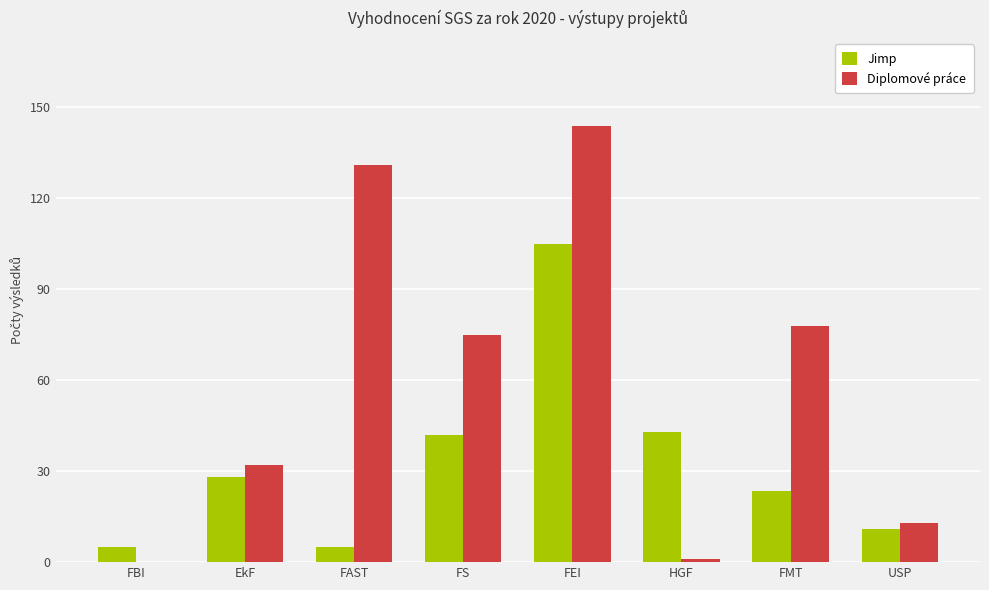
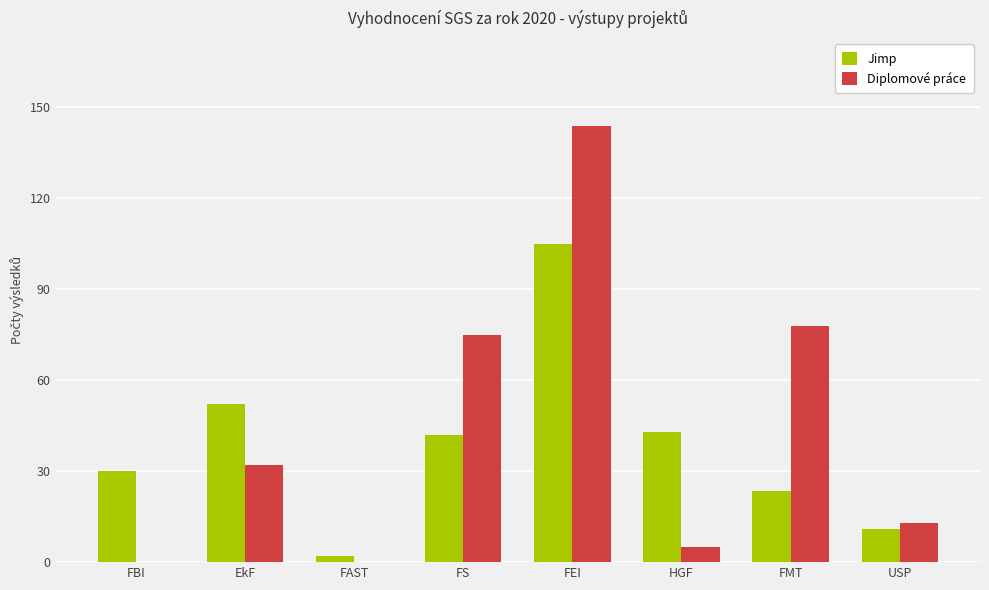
  {
    "Jimp": {
-     "FBI": 5,
-     "EkF": 28,
-     "FAST": 5,
+     "FBI": 30,
+     "EkF": 52,
+     "FAST": 2,
      "FS": 42,
      "FEI": 105,
      "HGF": 43,
      "FMT": 24,
      "USP": 11
    },
    "Diplomové práce": {
      "FBI": 0,
      "EkF": 32,
-     "FAST": 131,
+     "FAST": 0,
      "FS": 75,
      "FEI": 144,
-     "HGF": 1,
+     "HGF": 5,
      "FMT": 78,
      "USP": 13
    }
  }
